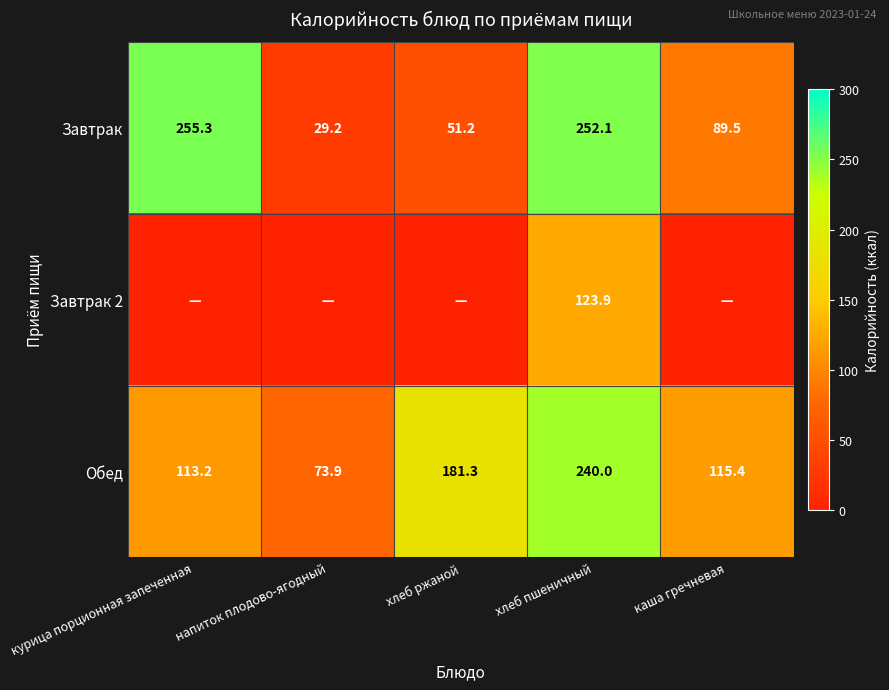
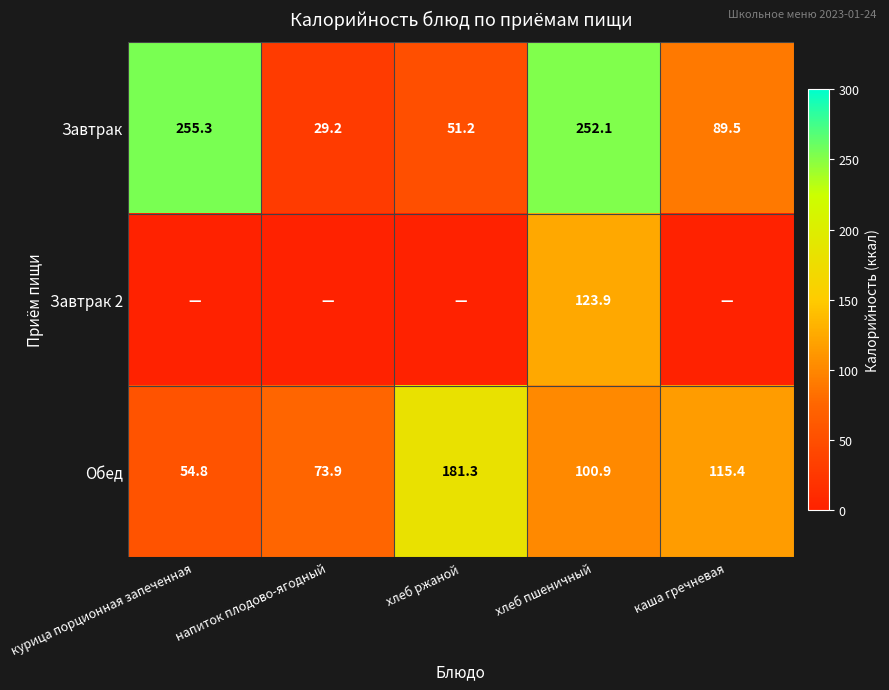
  {
    "Завтрак": {
      "курица порционная запеченная": 255.3,
      "напиток плодово-ягодный": 29.2,
      "хлеб ржаной": 51.2,
      "хлеб пшеничный": 252.1,
      "каша гречневая": 89.5
    },
    "Завтрак 2": {
      "хлеб пшеничный": 123.9
    },
    "Обед": {
-     "курица порционная запеченная": 113.2,
+     "курица порционная запеченная": 54.8,
      "напиток плодово-ягодный": 73.9,
      "хлеб ржаной": 181.3,
-     "хлеб пшеничный": 240.0,
+     "хлеб пшеничный": 100.9,
      "каша гречневая": 115.4
    }
  }
